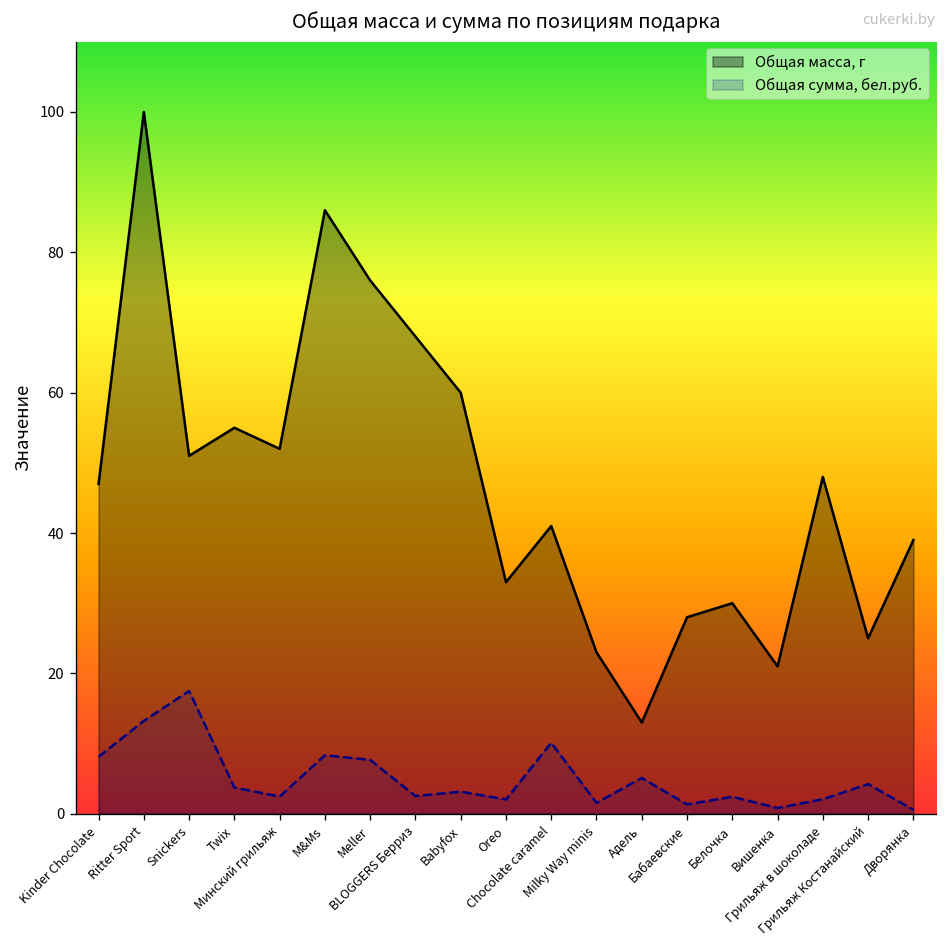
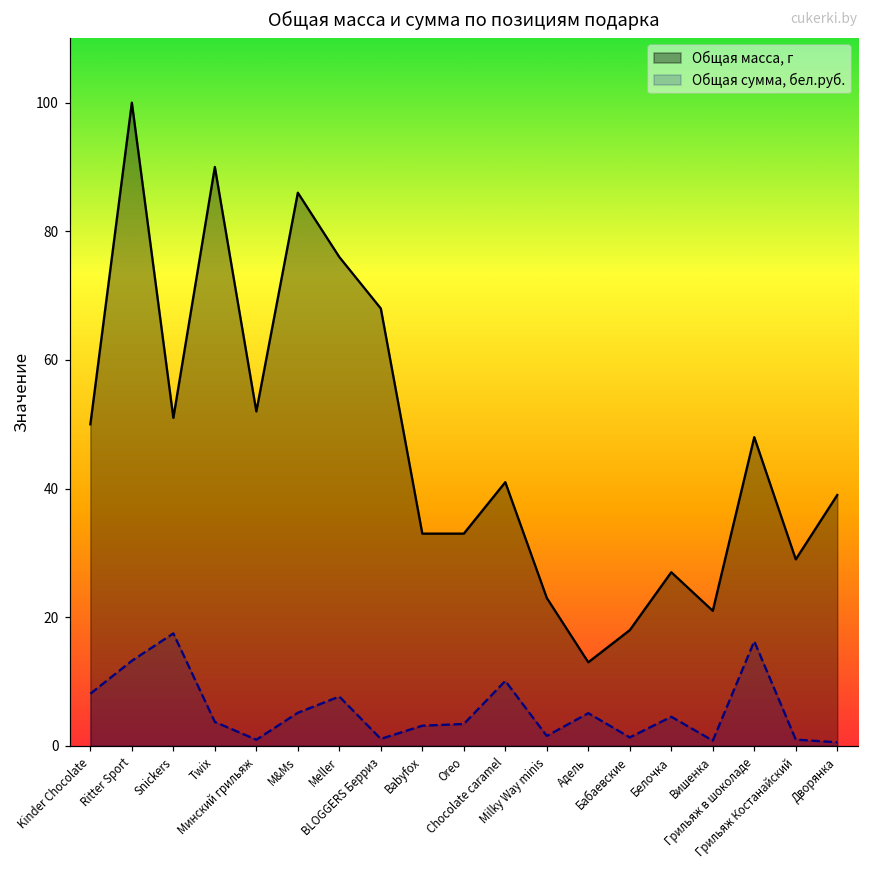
  {
    "Общая масса, г": {
-     "Kinder Chocolate": 47,
+     "Kinder Chocolate": 50,
      "Ritter Sport": 100,
      "Snickers": 51,
-     "Twix": 55,
+     "Twix": 90,
      "Минский грильяж": 52,
      "M&Ms": 86,
      "Meller": 76,
      "BLOGGERS Берриз": 68,
-     "Babyfox": 60,
+     "Babyfox": 33,
      "Oreo": 33,
      "Chocolate caramel": 41,
      "Milky Way minis": 23,
      "Адель": 13,
-     "Бабаевские": 28,
-     "Белочка": 30,
+     "Бабаевские": 18,
+     "Белочка": 27,
      "Вишенка": 21,
      "Грильяж в шоколаде": 48,
-     "Грильяж Костанайский": 25,
+     "Грильяж Костанайский": 29,
      "Дворянка": 39
    },
    "Общая сумма, бел.руб.": {
      "Kinder Chocolate": 8,
      "Ritter Sport": 13,
      "Snickers": 17,
      "Twix": 4,
-     "Минский грильяж": 2,
-     "M&Ms": 8,
+     "Минский грильяж": 1,
+     "M&Ms": 5,
      "Meller": 8,
-     "BLOGGERS Берриз": 3,
+     "BLOGGERS Берриз": 1,
      "Babyfox": 3,
-     "Oreo": 2,
+     "Oreo": 3,
      "Chocolate caramel": 10,
      "Milky Way minis": 2,
      "Адель": 5,
      "Бабаевские": 1,
-     "Белочка": 2,
+     "Белочка": 5,
      "Вишенка": 1,
-     "Грильяж в шоколаде": 2,
-     "Грильяж Костанайский": 4,
+     "Грильяж в шоколаде": 16,
+     "Грильяж Костанайский": 1,
      "Дворянка": 1
    }
  }
